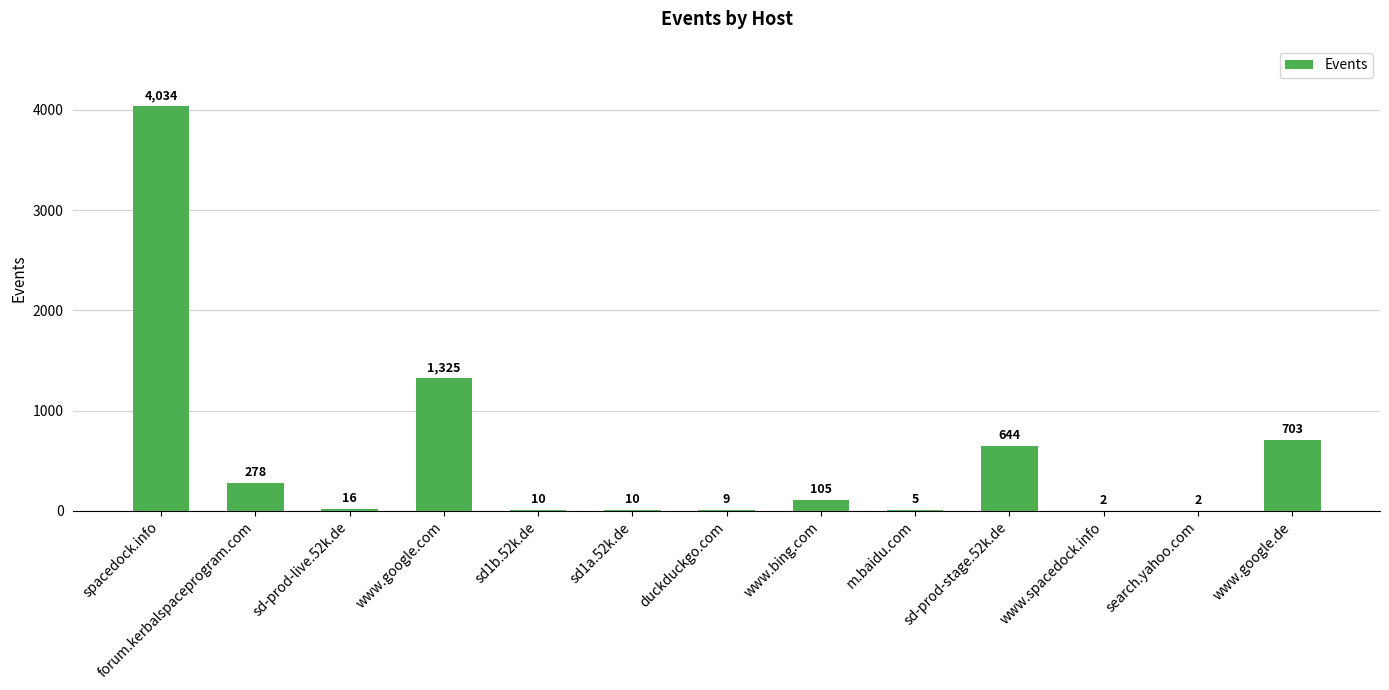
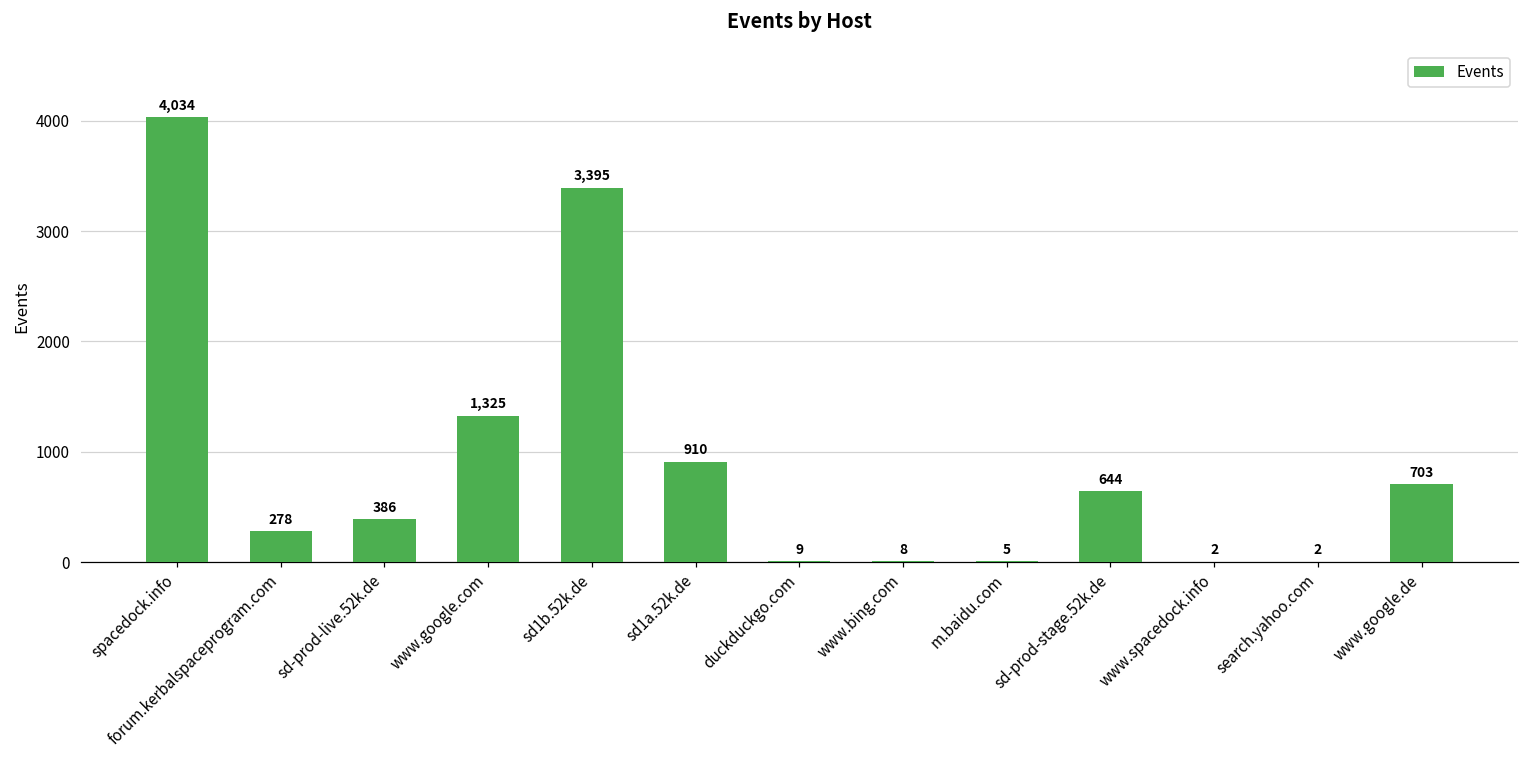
  {
    "spacedock.info": "4,034",
    "forum.kerbalspaceprogram.com": "278",
-   "sd-prod-live.52k.de": "16",
+   "sd-prod-live.52k.de": "386",
    "www.google.com": "1,325",
-   "sd1b.52k.de": "10",
-   "sd1a.52k.de": "10",
+   "sd1b.52k.de": "3,395",
+   "sd1a.52k.de": "910",
    "duckduckgo.com": "9",
-   "www.bing.com": "105",
+   "www.bing.com": "8",
    "m.baidu.com": "5",
    "sd-prod-stage.52k.de": "644",
    "www.spacedock.info": "2",
    "search.yahoo.com": "2",
    "www.google.de": "703"
  }
